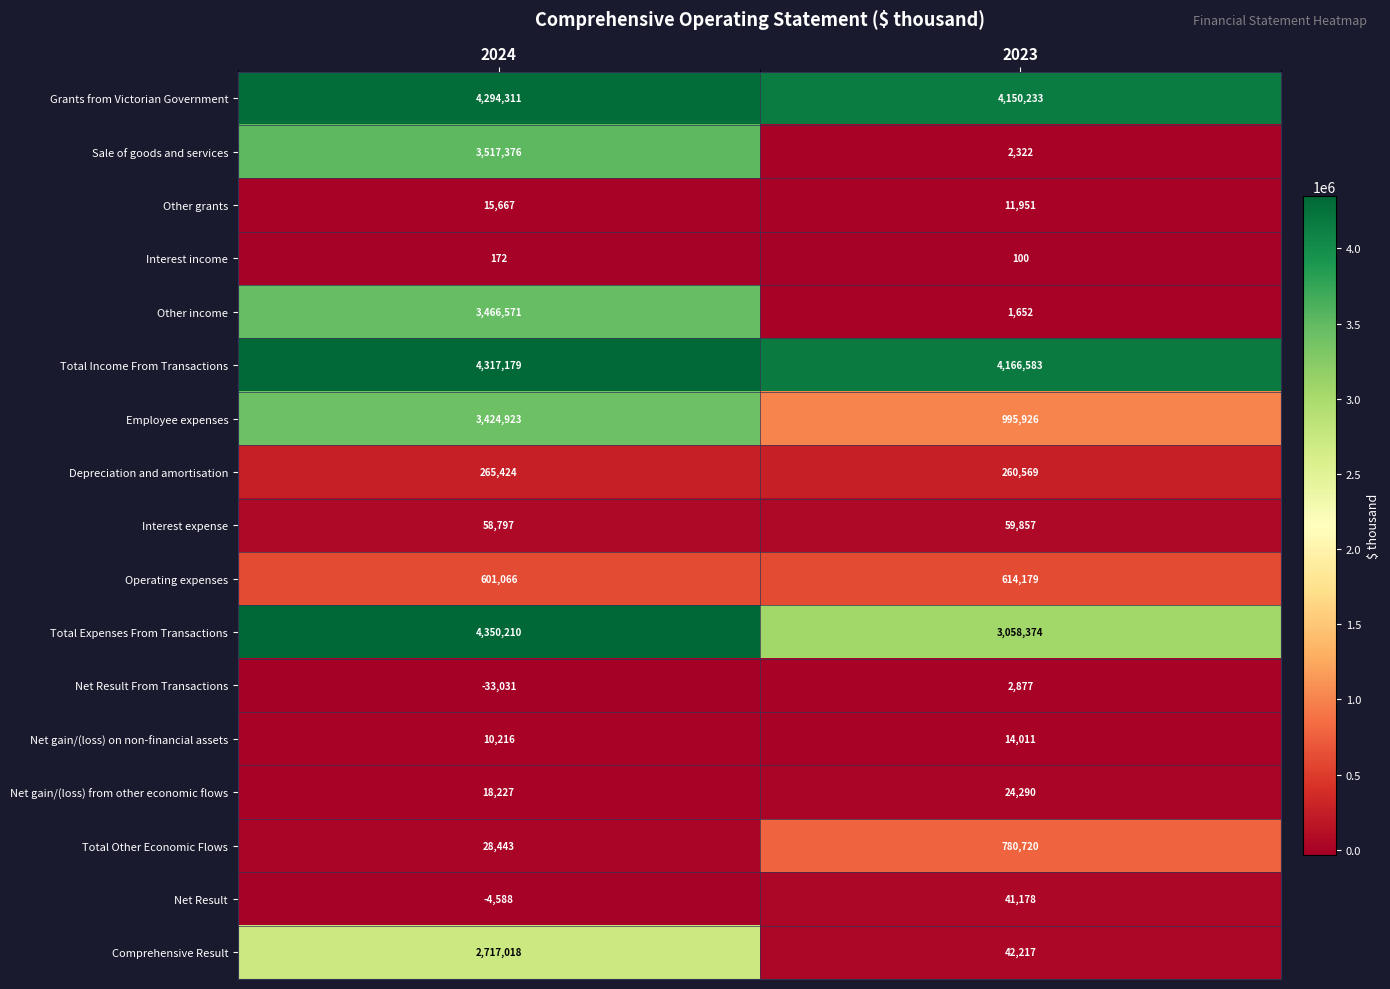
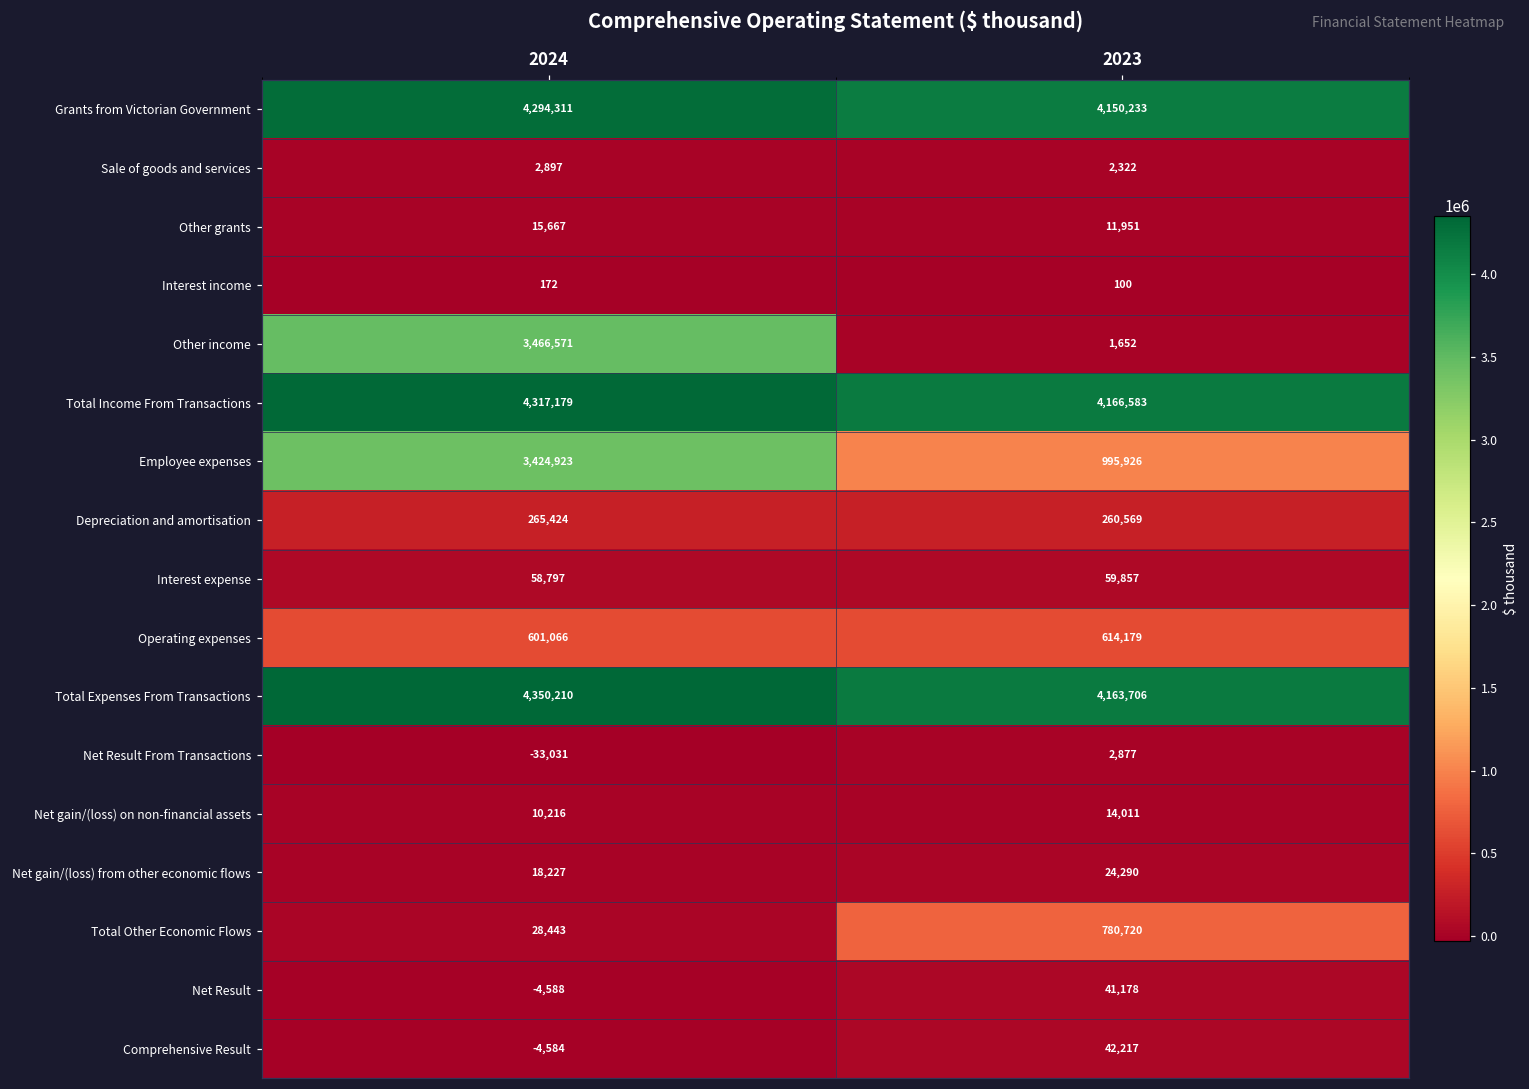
  {
    "Grants from Victorian Government": {
      "2024": "4,294,311",
      "2023": "4,150,233"
    },
    "Sale of goods and services": {
-     "2024": "3,517,376",
+     "2024": "2,897",
      "2023": "2,322"
    },
    "Other grants": {
      "2024": "15,667",
      "2023": "11,951"
    },
    "Interest income": {
      "2024": "172",
      "2023": "100"
    },
    "Other income": {
      "2024": "3,466,571",
      "2023": "1,652"
    },
    "Total Income From Transactions": {
      "2024": "4,317,179",
      "2023": "4,166,583"
    },
    "Employee expenses": {
      "2024": "3,424,923",
      "2023": "995,926"
    },
    "Depreciation and amortisation": {
      "2024": "265,424",
      "2023": "260,569"
    },
    "Interest expense": {
      "2024": "58,797",
      "2023": "59,857"
    },
    "Operating expenses": {
      "2024": "601,066",
      "2023": "614,179"
    },
    "Total Expenses From Transactions": {
      "2024": "4,350,210",
-     "2023": "3,058,374"
+     "2023": "4,163,706"
    },
    "Net Result From Transactions": {
      "2024": "-33,031",
      "2023": "2,877"
    },
    "Net gain/(loss) on non-financial assets": {
      "2024": "10,216",
      "2023": "14,011"
    },
    "Net gain/(loss) from other economic flows": {
      "2024": "18,227",
      "2023": "24,290"
    },
    "Total Other Economic Flows": {
      "2024": "28,443",
      "2023": "780,720"
    },
    "Net Result": {
      "2024": "-4,588",
      "2023": "41,178"
    },
    "Comprehensive Result": {
-     "2024": "2,717,018",
+     "2024": "-4,584",
      "2023": "42,217"
    }
  }
